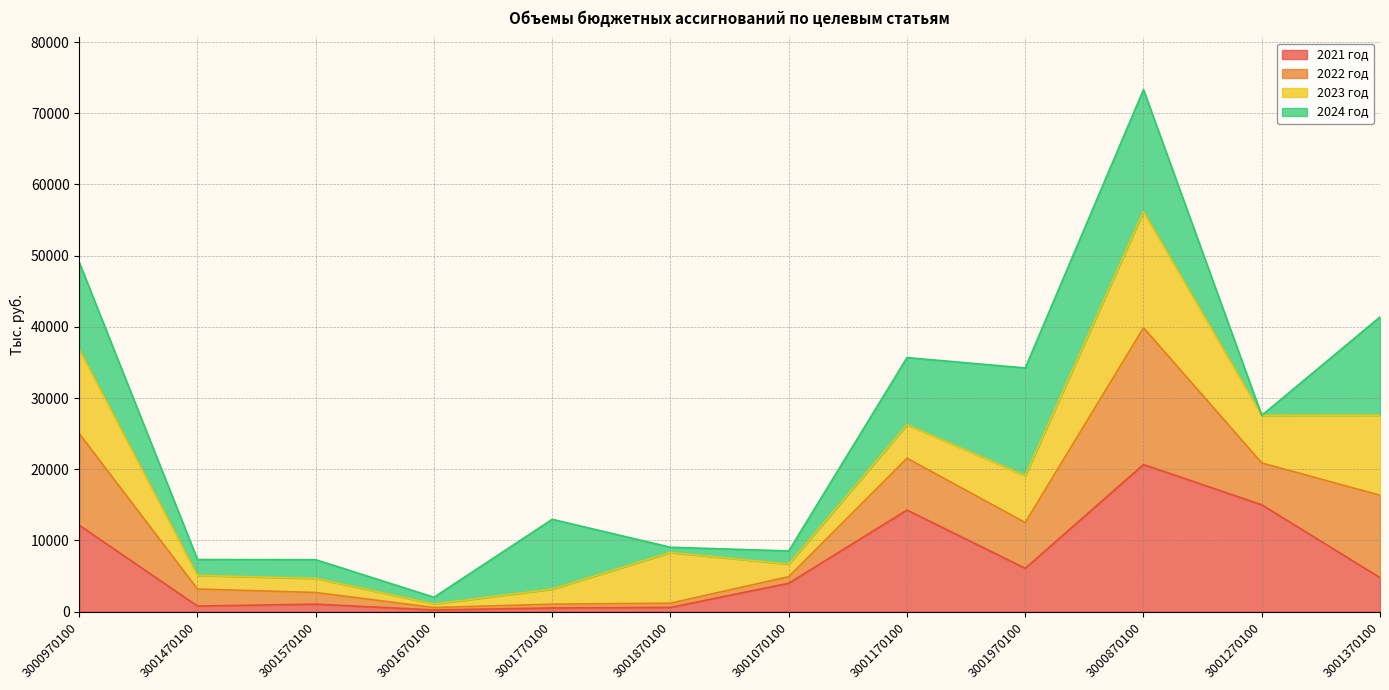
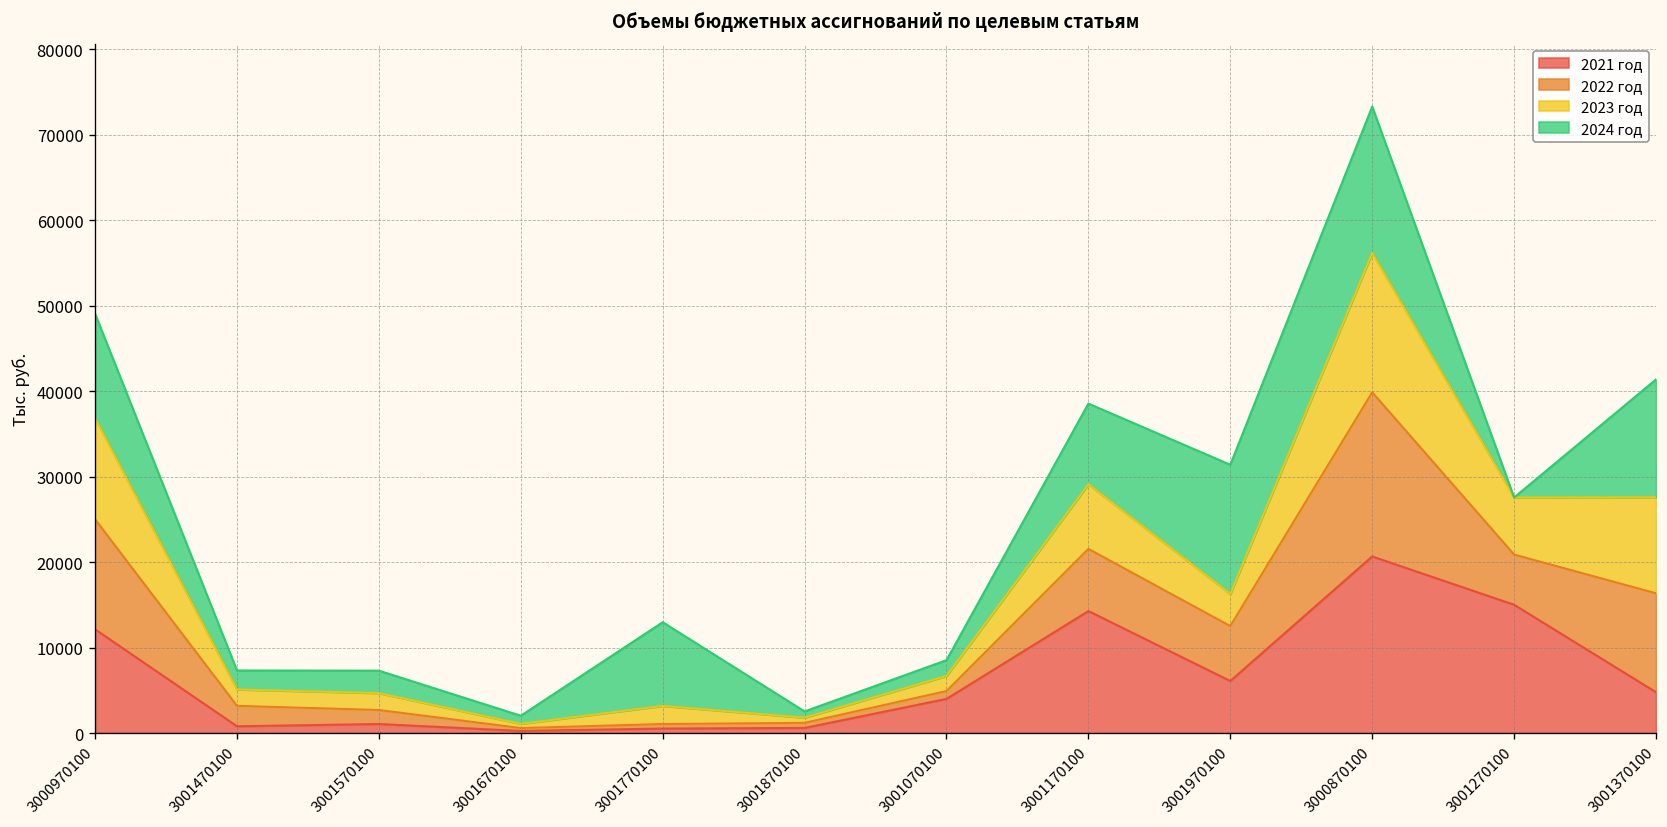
  {
    "2023 год": {
      "3000970100": 12000,
      "3001470100": 2000,
      "3001570100": 2000,
      "3001670100": 0,
      "3001770100": 2000,
-     "3001870100": 7000,
+     "3001870100": 1000,
      "3001070100": 2000,
-     "3001170100": 5000,
-     "3001970100": 7000,
+     "3001170100": 8000,
+     "3001970100": 4000,
      "3000870100": 16000,
      "3001370100": 11000
    },
    "2024 год": {
      "3000970100": 12000,
      "3001470100": 2000,
      "3001570100": 3000,
      "3001670100": 1000,
      "3001770100": 10000,
      "3001870100": 1000,
      "3001070100": 2000,
      "3001170100": 9000,
      "3001970100": 15000,
      "3000870100": 17000,
      "3001370100": 14000
    }
  }
